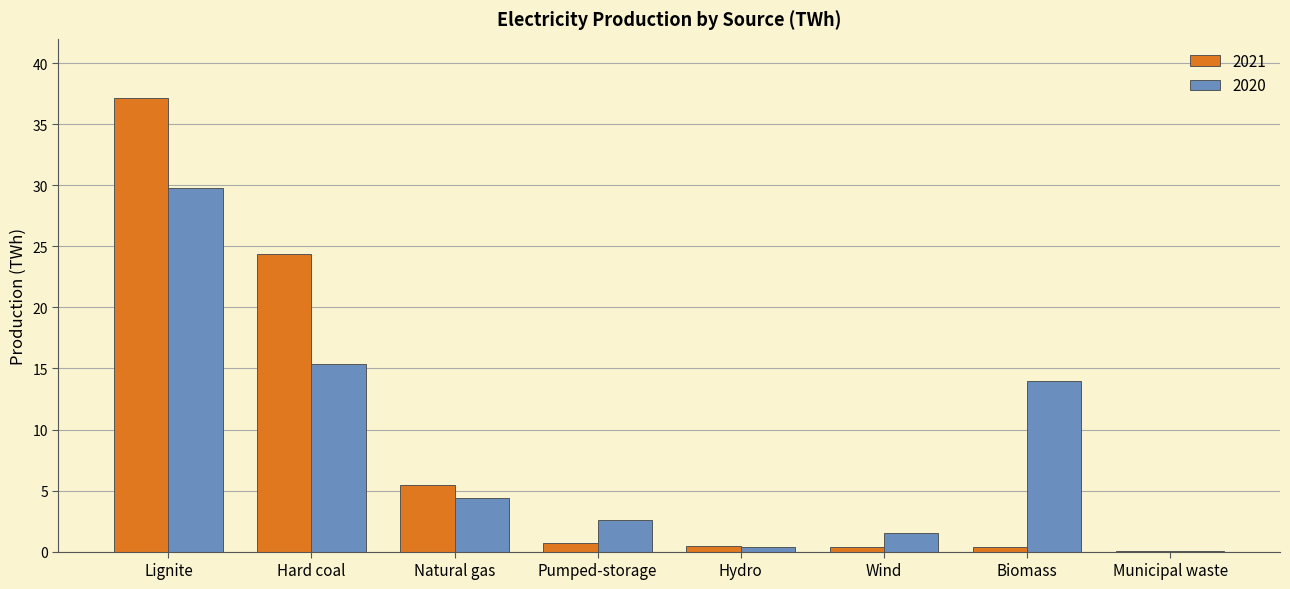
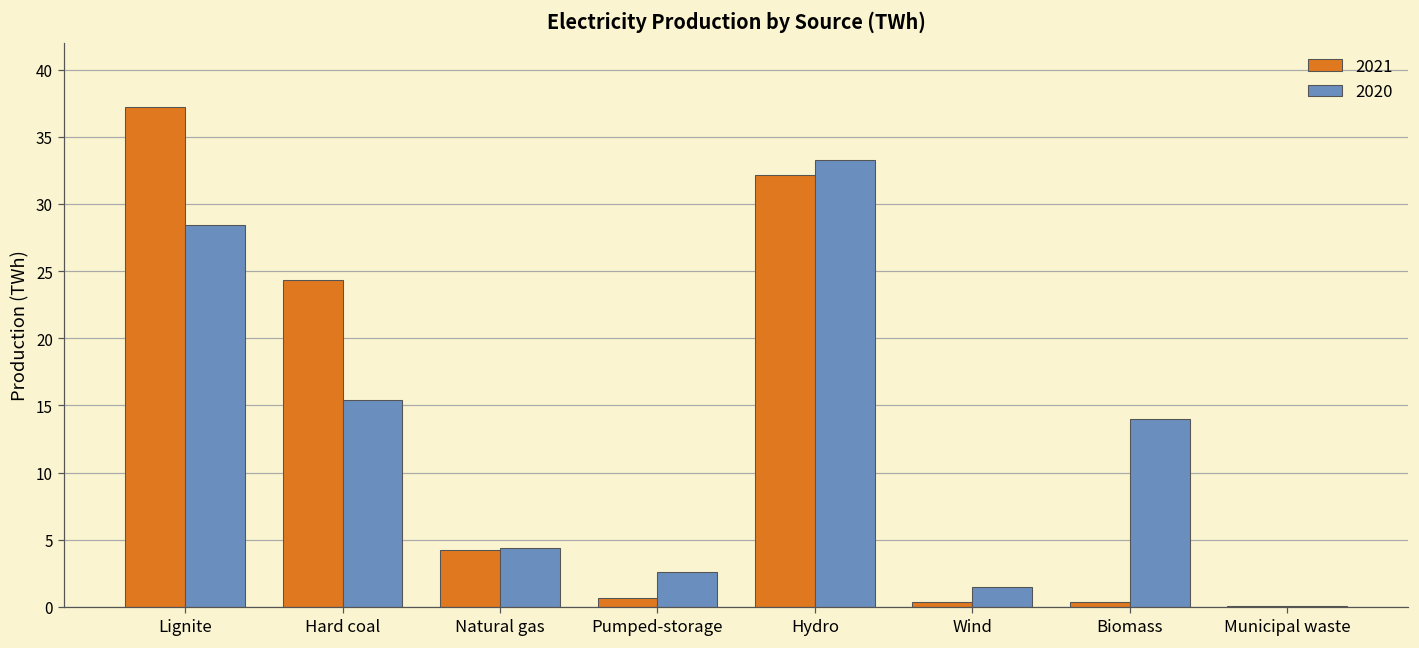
  {
    "2021": {
      "Lignite": 37.2,
      "Hard coal": 24.3,
-     "Natural gas": 5.5,
+     "Natural gas": 4.2,
      "Pumped-storage": 0.7,
-     "Hydro": 0.5,
+     "Hydro": 32.1,
      "Wind": 0.4,
      "Biomass": 0.4
    },
    "2020": {
-     "Lignite": 29.8,
+     "Lignite": 28.4,
      "Hard coal": 15.4,
      "Natural gas": 4.4,
      "Pumped-storage": 2.6,
-     "Hydro": 0.4,
+     "Hydro": 33.3,
      "Wind": 1.5,
      "Biomass": 14.0
    }
  }
